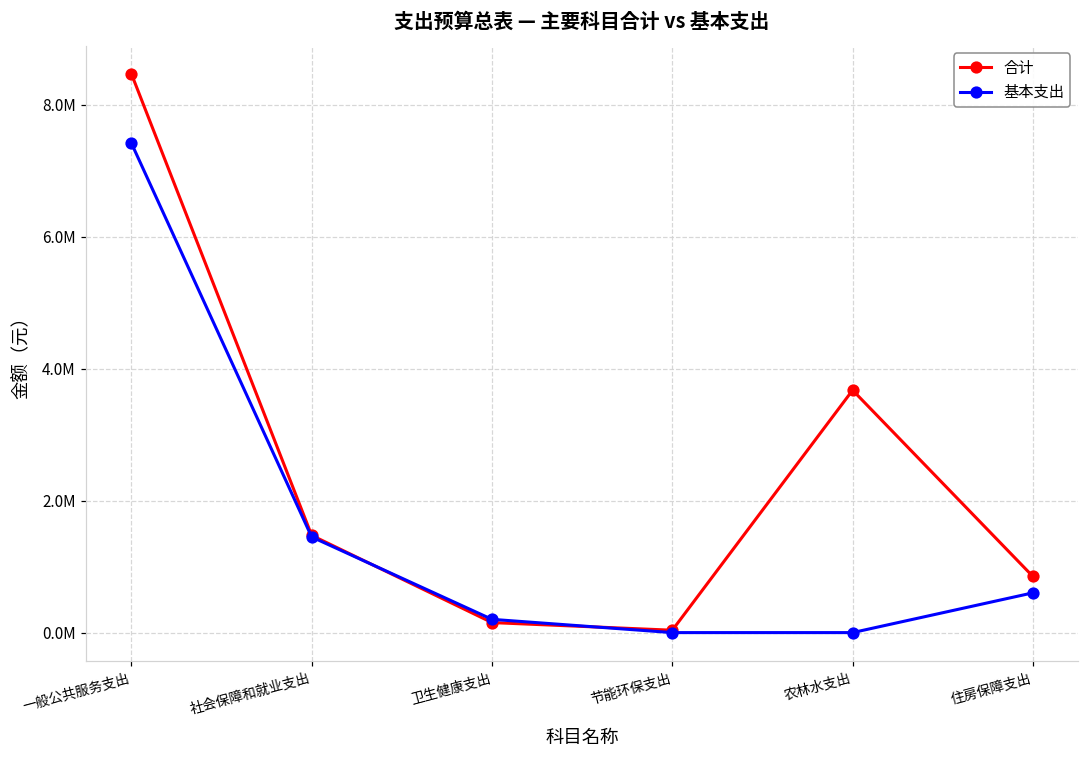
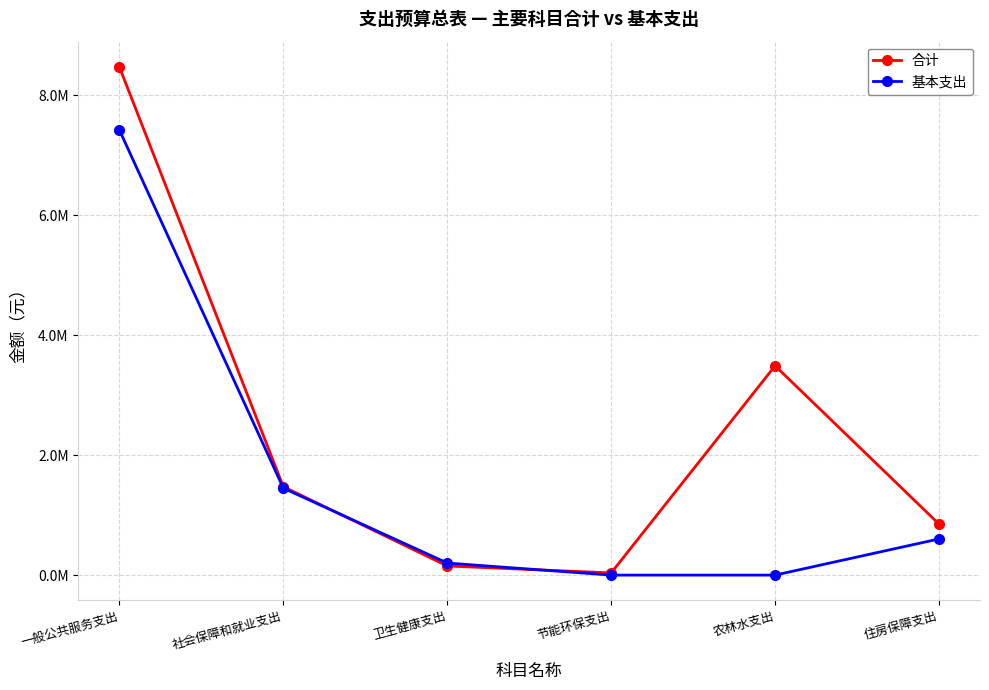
  {
    "合计": {
      "一般公共服务支出": 8500000,
      "卫生健康支出": 200000,
-     "农林水支出": 3700000,
+     "农林水支出": 3500000,
      "住房保障支出": 900000
    },
    "基本支出": {
      "一般公共服务支出": 7400000,
      "卫生健康支出": 200000,
      "农林水支出": 0,
      "住房保障支出": 600000
    }
  }
